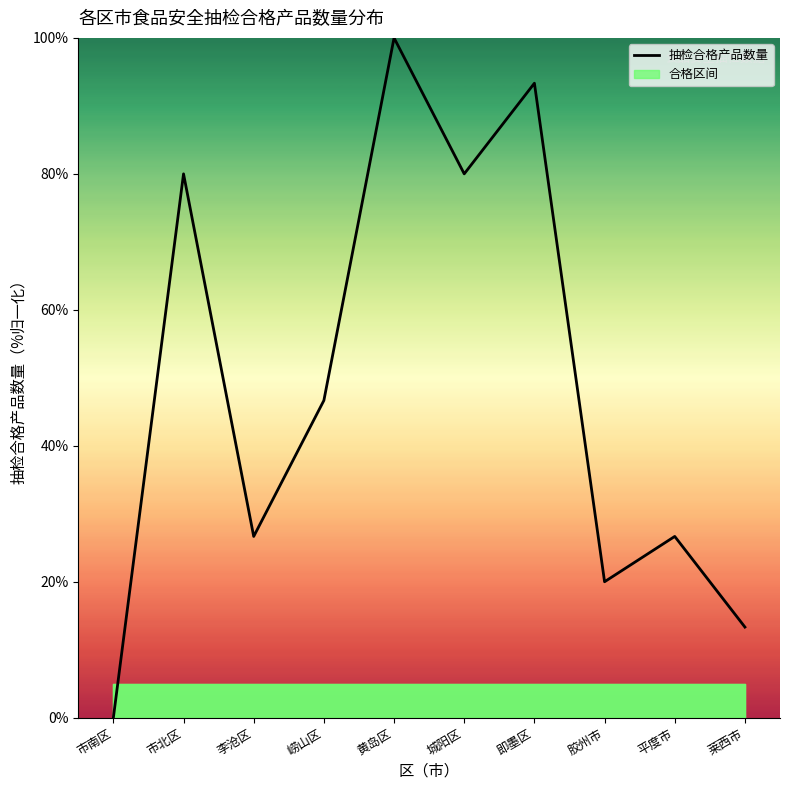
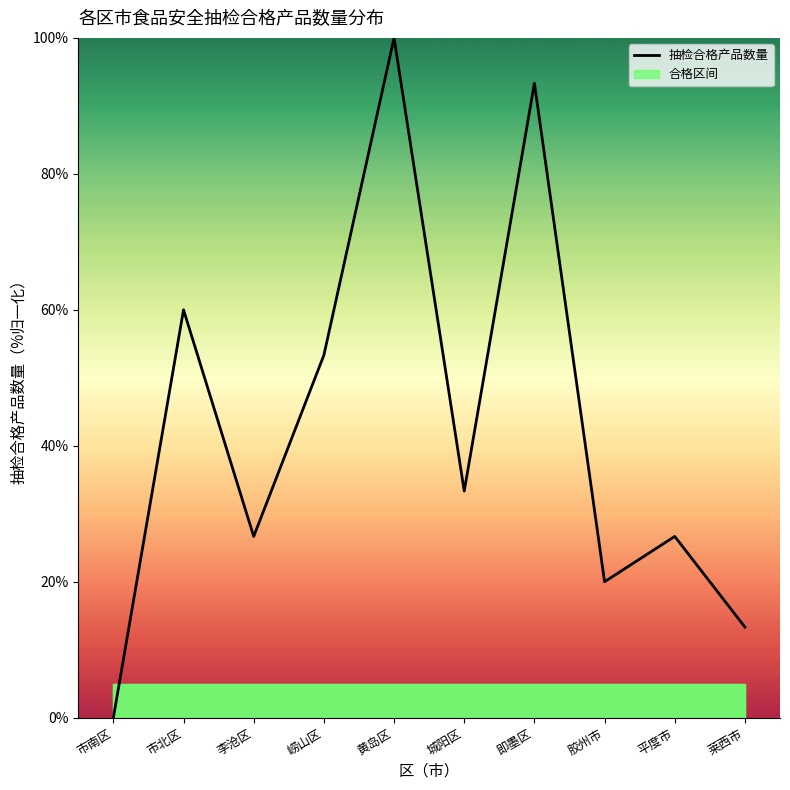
  {
    "抽检合格产品数量": {
      "市南区": "0%",
-     "市北区": "80%",
+     "市北区": "60%",
      "李沧区": "27%",
-     "崂山区": "47%",
+     "崂山区": "53%",
      "黄岛区": "100%",
-     "城阳区": "80%",
+     "城阳区": "33%",
      "即墨区": "93%",
      "胶州市": "20%",
      "平度市": "27%",
      "莱西市": "13%"
    },
    "合格区间": {
      "市南区": "5%",
      "市北区": "5%",
      "李沧区": "5%",
      "崂山区": "5%",
      "黄岛区": "5%",
      "城阳区": "5%",
      "即墨区": "5%",
      "胶州市": "5%",
      "平度市": "5%",
      "莱西市": "5%"
    }
  }
